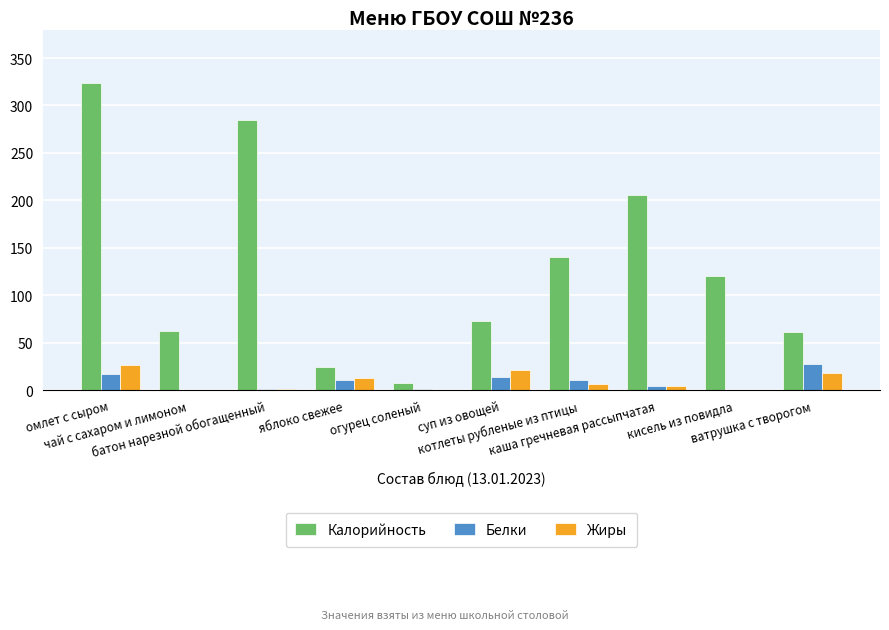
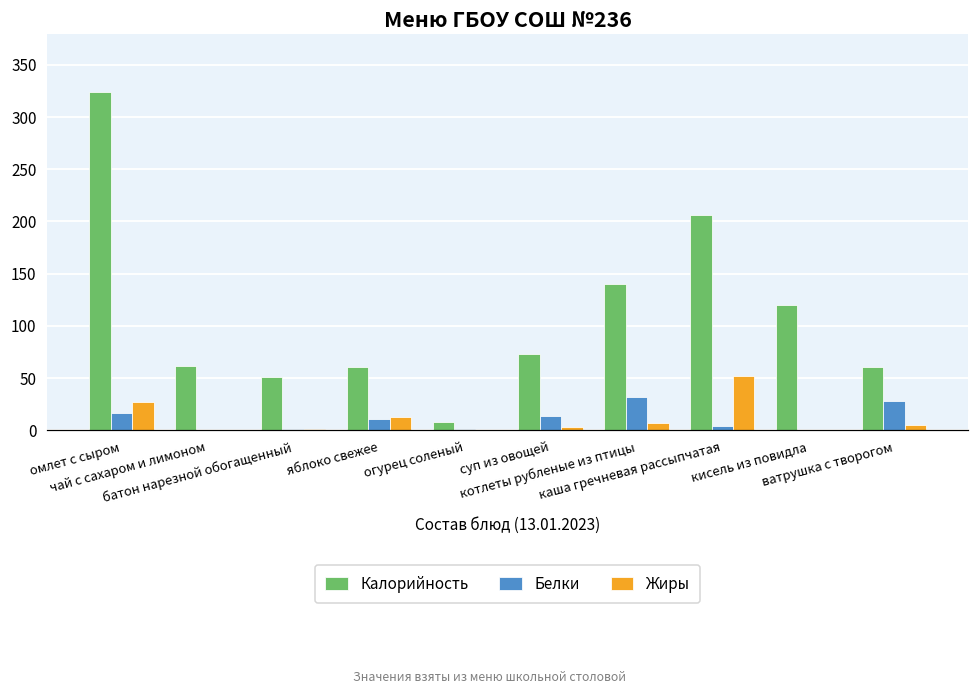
  {
    "Калорийность": {
      "омлет с сыром": 320,
      "чай с сахаром и лимоном": 60,
-     "батон нарезной обогащенный": 290,
-     "яблоко свежее": 30,
+     "батон нарезной обогащенный": 50,
+     "яблоко свежее": 60,
      "огурец соленый": 10,
      "суп из овощей": 70,
      "котлеты рубленые из птицы": 140,
      "каша гречневая рассыпчатая": 210,
      "кисель из повидла": 120,
      "ватрушка с творогом": 60
    },
    "Белки": {
      "омлет с сыром": 20,
      "чай с сахаром и лимоном": 0,
      "яблоко свежее": 10,
      "суп из овощей": 10,
-     "котлеты рубленые из птицы": 10,
+     "котлеты рубленые из птицы": 30,
      "каша гречневая рассыпчатая": 0,
      "кисель из повидла": 0,
      "ватрушка с творогом": 30
    },
    "Жиры": {
      "омлет с сыром": 30,
      "чай с сахаром и лимоном": 0,
      "яблоко свежее": 10,
      "огурец соленый": 0,
-     "суп из овощей": 20,
+     "суп из овощей": 0,
      "котлеты рубленые из птицы": 10,
-     "каша гречневая рассыпчатая": 10,
+     "каша гречневая рассыпчатая": 50,
      "кисель из повидла": 0,
-     "ватрушка с творогом": 20
+     "ватрушка с творогом": 10
    }
  }
